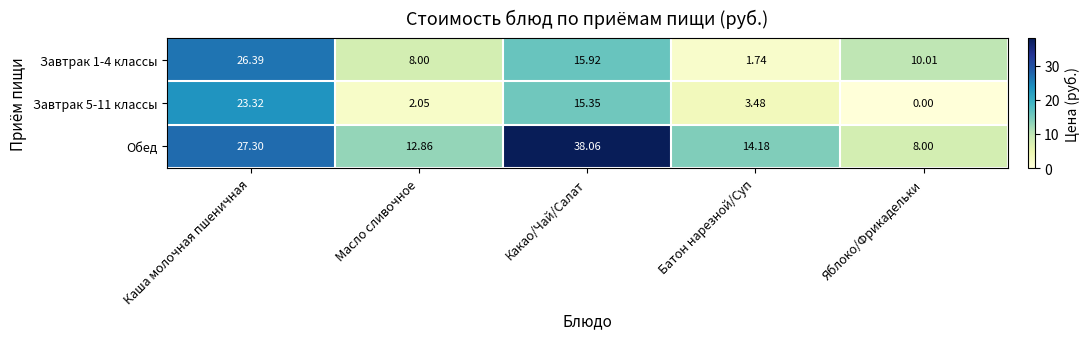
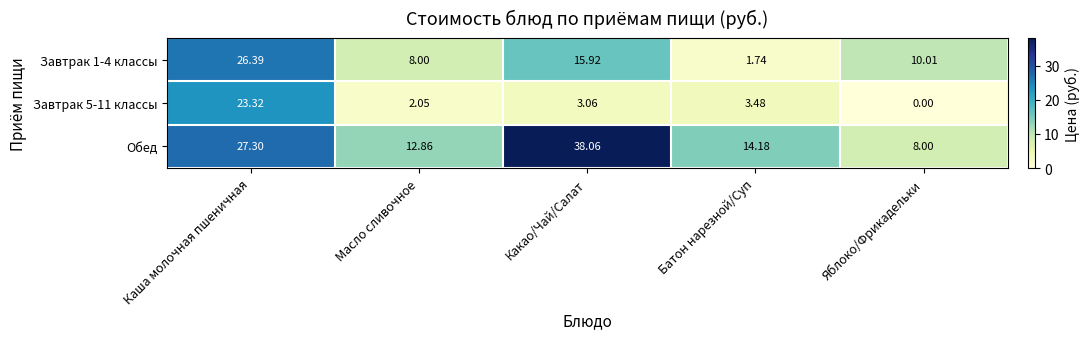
  {
    "Завтрак 1-4 классы": {
      "Каша молочная пшеничная": 26.39,
      "Масло сливочное": 8.00,
      "Какао/Чай/Салат": 15.92,
      "Батон нарезной/Суп": 1.74,
      "Яблоко/Фрикадельки": 10.01
    },
    "Завтрак 5-11 классы": {
      "Каша молочная пшеничная": 23.32,
      "Масло сливочное": 2.05,
-     "Какао/Чай/Салат": 15.35,
+     "Какао/Чай/Салат": 3.06,
      "Батон нарезной/Суп": 3.48,
      "Яблоко/Фрикадельки": 0.00
    },
    "Обед": {
      "Каша молочная пшеничная": 27.30,
      "Масло сливочное": 12.86,
      "Какао/Чай/Салат": 38.06,
      "Батон нарезной/Суп": 14.18,
      "Яблоко/Фрикадельки": 8.00
    }
  }
